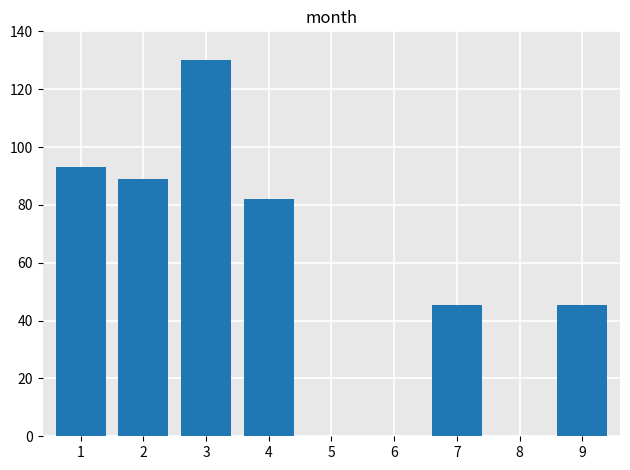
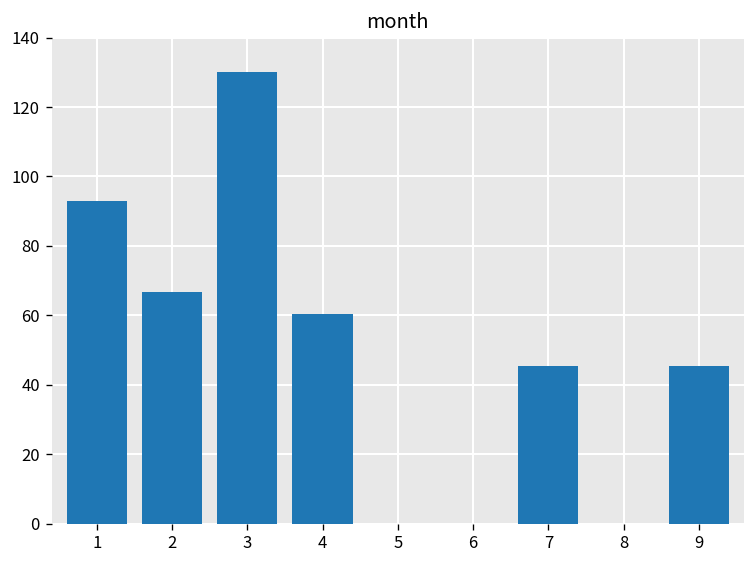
  {
    "1": 93,
-   "2": 89,
+   "2": 67,
    "3": 130,
-   "4": 82,
+   "4": 60,
    "5": 0,
    "7": 45,
    "9": 45
  }
